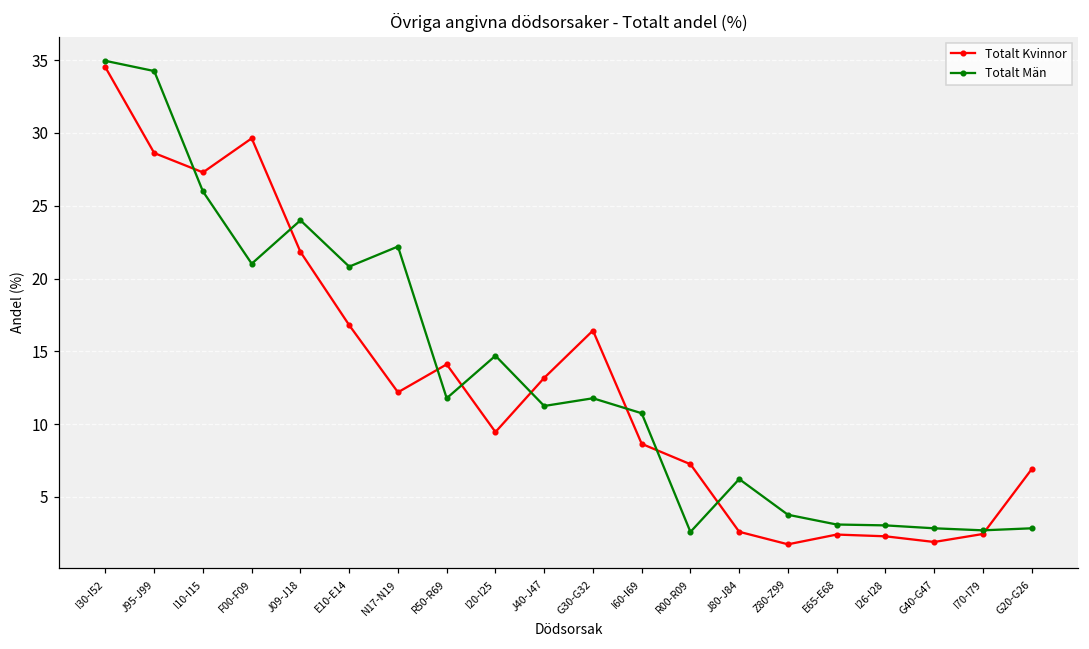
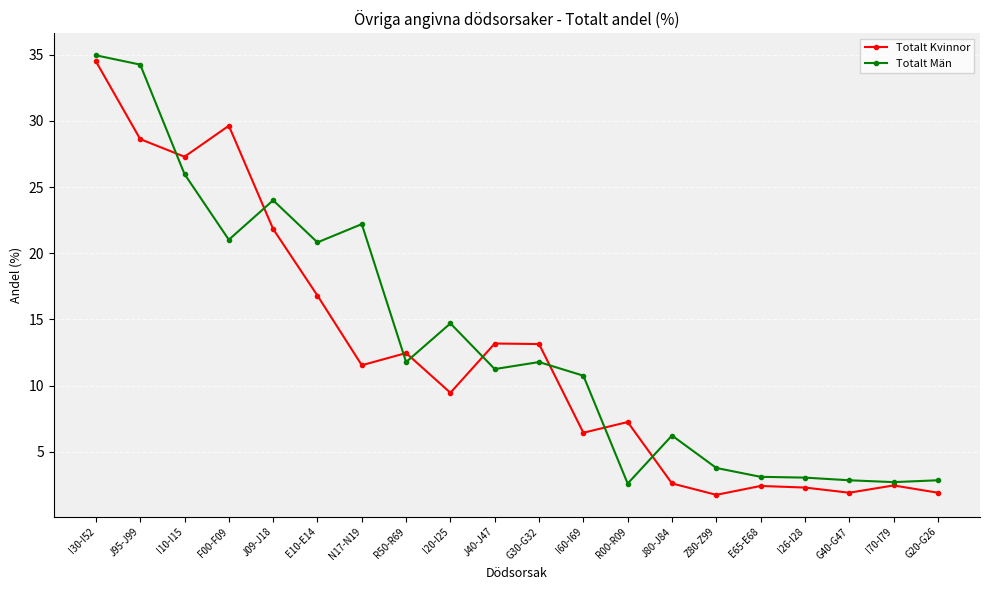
  {
    "Totalt Kvinnor": {
      "I30-I52": 34.5,
      "J95-J99": 28.6,
      "I10-I15": 27.3,
      "F00-F09": 29.6,
      "J09-J18": 21.8,
      "E10-E14": 16.8,
-     "N17-N19": 12.2,
-     "R50-R69": 14.1,
+     "N17-N19": 11.5,
+     "R50-R69": 12.5,
      "I20-I25": 9.5,
      "J40-J47": 13.2,
-     "G30-G32": 16.4,
-     "I60-I69": 8.7,
+     "G30-G32": 13.1,
+     "I60-I69": 6.4,
      "R00-R09": 7.3,
      "J80-J84": 2.6,
      "Z80-Z99": 1.8,
      "E65-E68": 2.4,
      "I26-I28": 2.3,
      "G40-G47": 1.9,
      "I70-I79": 2.5,
-     "G20-G26": 6.9
+     "G20-G26": 1.9
    },
    "Totalt Män": {
      "I30-I52": 35.0,
      "J95-J99": 34.3,
      "I10-I15": 26.0,
      "F00-F09": 21.0,
      "J09-J18": 24.0,
      "E10-E14": 20.8,
      "N17-N19": 22.2,
      "R50-R69": 11.8,
      "I20-I25": 14.7,
      "J40-J47": 11.3,
      "G30-G32": 11.8,
      "I60-I69": 10.8,
      "R00-R09": 2.6,
      "J80-J84": 6.2,
      "Z80-Z99": 3.8,
      "E65-E68": 3.1,
      "I26-I28": 3.1,
      "G40-G47": 2.9,
      "I70-I79": 2.7,
      "G20-G26": 2.9
    }
  }
